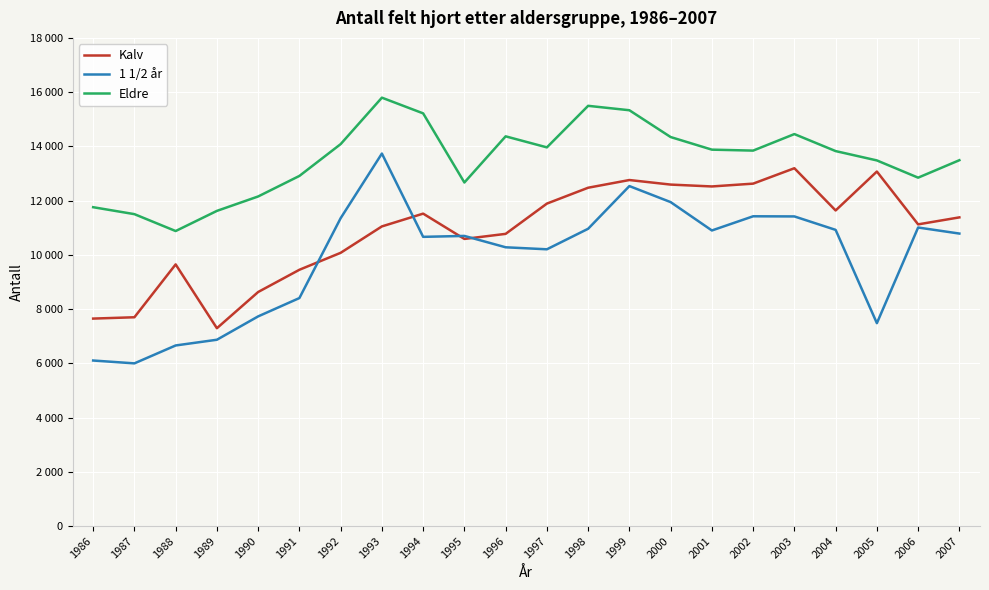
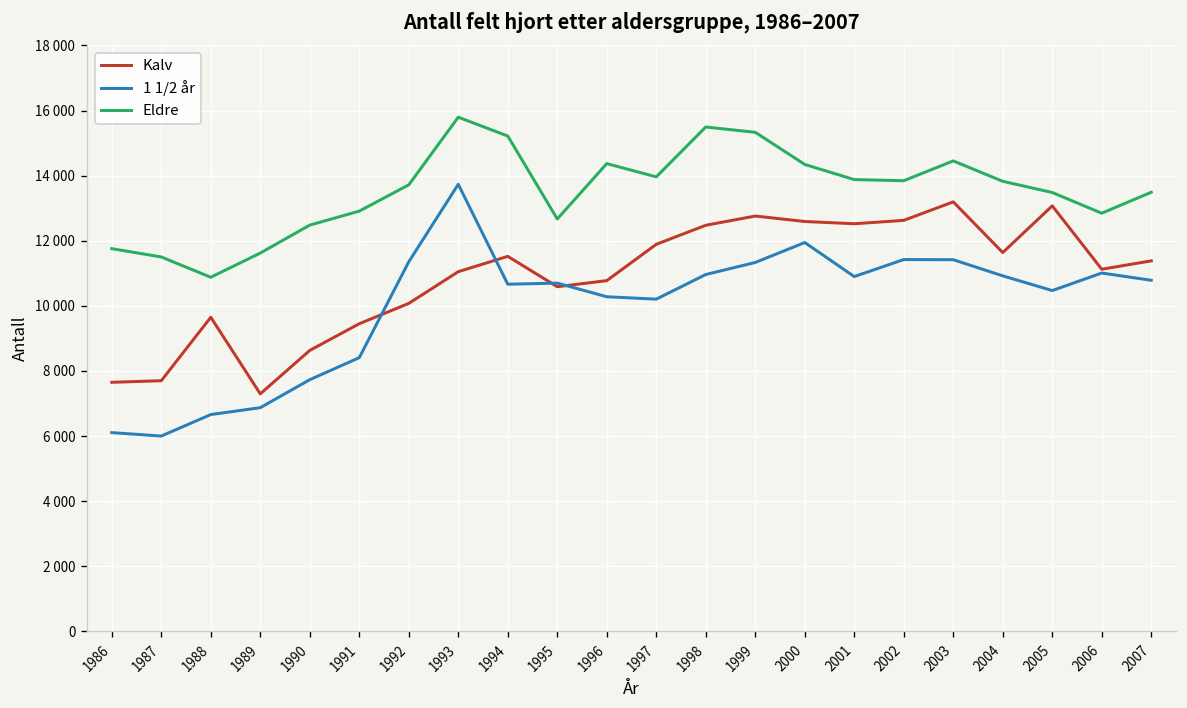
  {
    "Kalv": {
      "1986": 7700,
      "1987": 7700,
      "1988": 9600,
      "1989": 7300,
      "1990": 8600,
      "1991": 9500,
      "1992": 10100,
      "1993": 11000,
      "1994": 11500,
      "1995": 10600,
      "1996": 10800,
      "1997": 11900,
      "1998": 12500,
      "1999": 12800,
      "2000": 12600,
      "2001": 12500,
      "2002": 12600,
      "2003": 13200,
      "2004": 11600,
      "2005": 13100,
      "2006": 11100,
      "2007": 11400
    },
    "1 1/2 år": {
      "1986": 6100,
      "1987": 6000,
      "1988": 6700,
      "1989": 6900,
      "1990": 7700,
      "1991": 8400,
      "1992": 11400,
      "1993": 13700,
      "1994": 10700,
      "1995": 10700,
      "1996": 10300,
      "1997": 10200,
      "1998": 11000,
-     "1999": 12500,
+     "1999": 11300,
      "2000": 11900,
      "2001": 10900,
      "2002": 11400,
      "2003": 11400,
      "2004": 10900,
-     "2005": 7500,
+     "2005": 10500,
      "2006": 11000,
      "2007": 10800
    },
    "Eldre": {
      "1986": 11800,
      "1987": 11500,
      "1988": 10900,
      "1989": 11600,
-     "1990": 12200,
+     "1990": 12500,
      "1991": 12900,
-     "1992": 14100,
+     "1992": 13700,
      "1993": 15800,
      "1994": 15200,
      "1995": 12700,
      "1996": 14400,
      "1997": 14000,
      "1998": 15500,
      "1999": 15300,
      "2000": 14300,
      "2001": 13900,
      "2002": 13800,
      "2003": 14500,
      "2004": 13800,
      "2005": 13500,
      "2006": 12800,
      "2007": 13500
    }
  }
